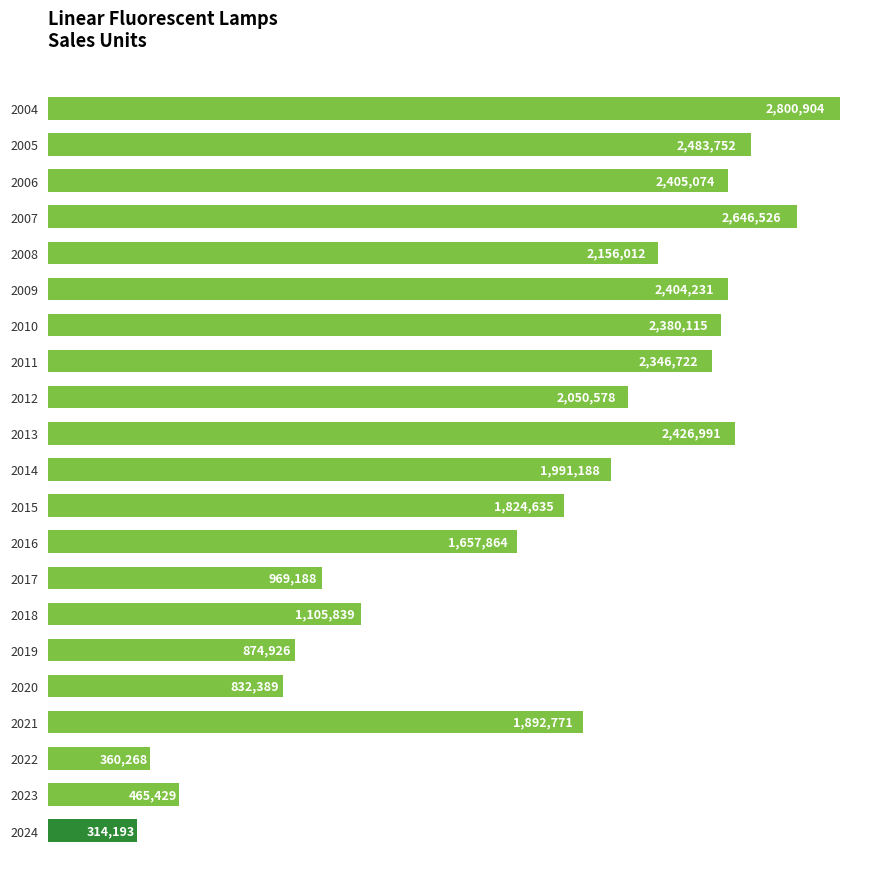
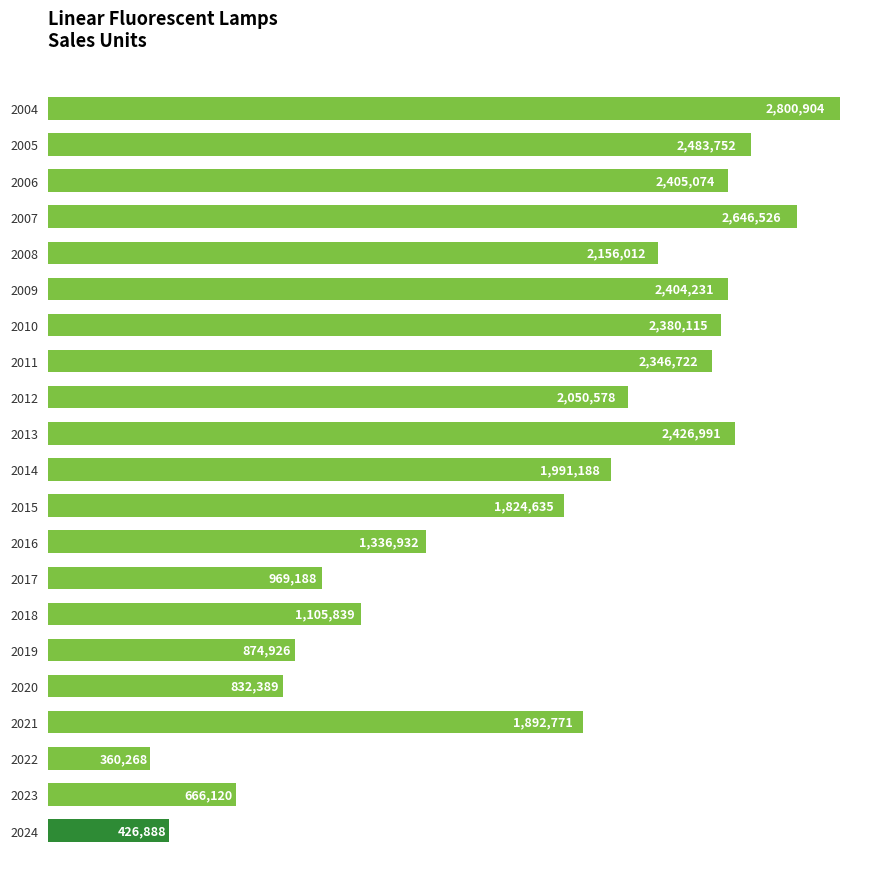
  {
    "2004": "2,800,904",
    "2005": "2,483,752",
    "2006": "2,405,074",
    "2007": "2,646,526",
    "2008": "2,156,012",
    "2009": "2,404,231",
    "2010": "2,380,115",
    "2011": "2,346,722",
    "2012": "2,050,578",
    "2013": "2,426,991",
    "2014": "1,991,188",
    "2015": "1,824,635",
-   "2016": "1,657,864",
+   "2016": "1,336,932",
    "2017": "969,188",
    "2018": "1,105,839",
    "2019": "874,926",
    "2020": "832,389",
    "2021": "1,892,771",
    "2022": "360,268",
-   "2023": "465,429",
-   "2024": "314,193"
+   "2023": "666,120",
+   "2024": "426,888"
  }
